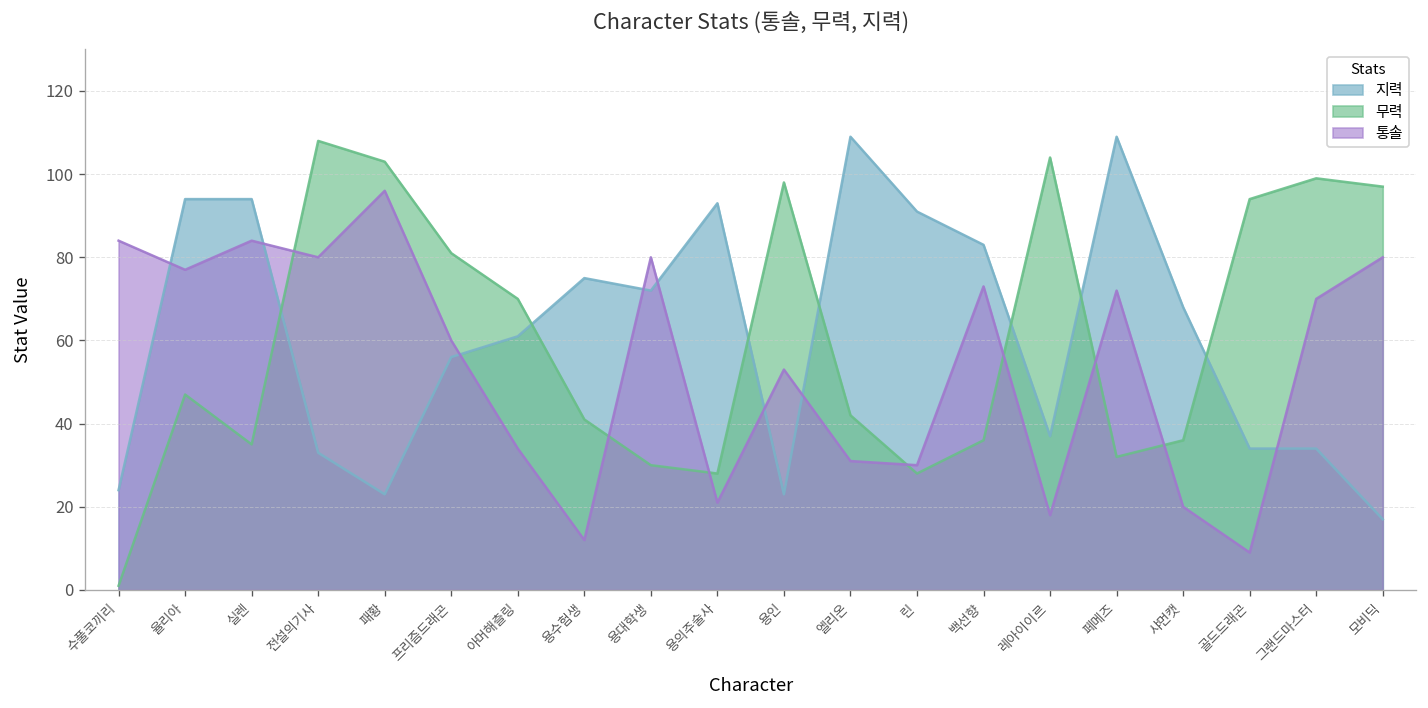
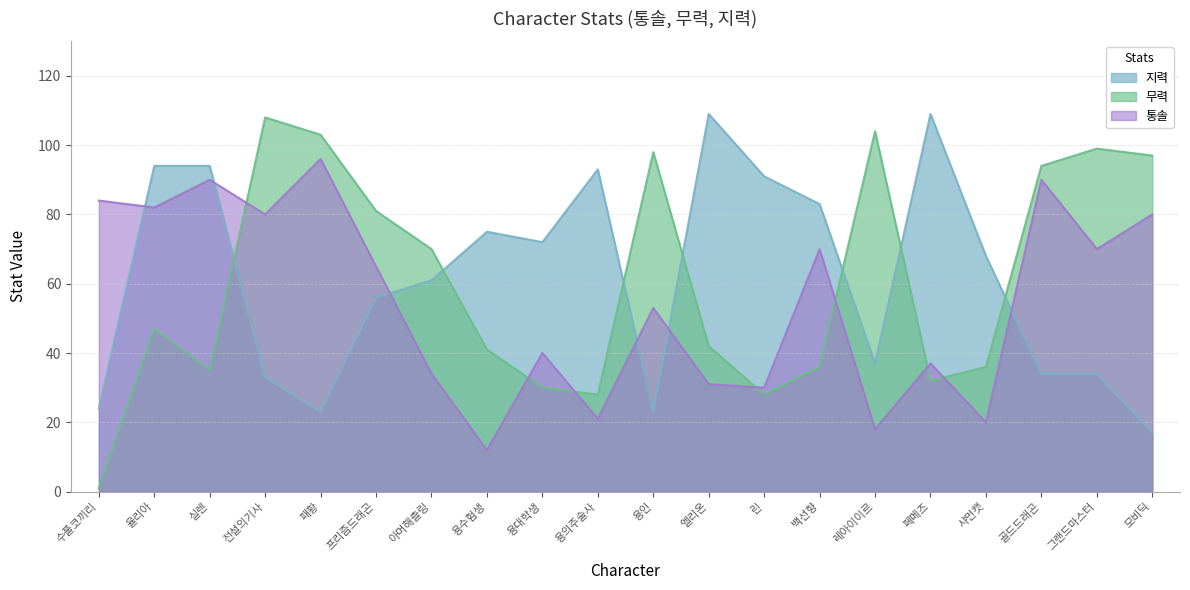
  {
    "통솔": {
      "수풀코끼리": 84,
-     "율리아": 77,
-     "실렌": 84,
+     "율리아": 82,
+     "실렌": 90,
      "전설의기사": 80,
      "패황": 96,
-     "프리즘드래곤": 60,
+     "프리즘드래곤": 65,
      "아머해츨링": 34,
      "용수험생": 12,
-     "용대학생": 80,
+     "용대학생": 40,
      "용의주술사": 21,
      "용인": 53,
      "엘리온": 31,
      "린": 30,
-     "백선향": 73,
+     "백선향": 70,
      "레아이이르": 18,
-     "페메즈": 72,
+     "페메즈": 37,
      "샤먼캣": 20,
-     "골드드래곤": 9,
+     "골드드래곤": 90,
      "그랜드마스터": 70,
      "모비딕": 80
    }
  }
